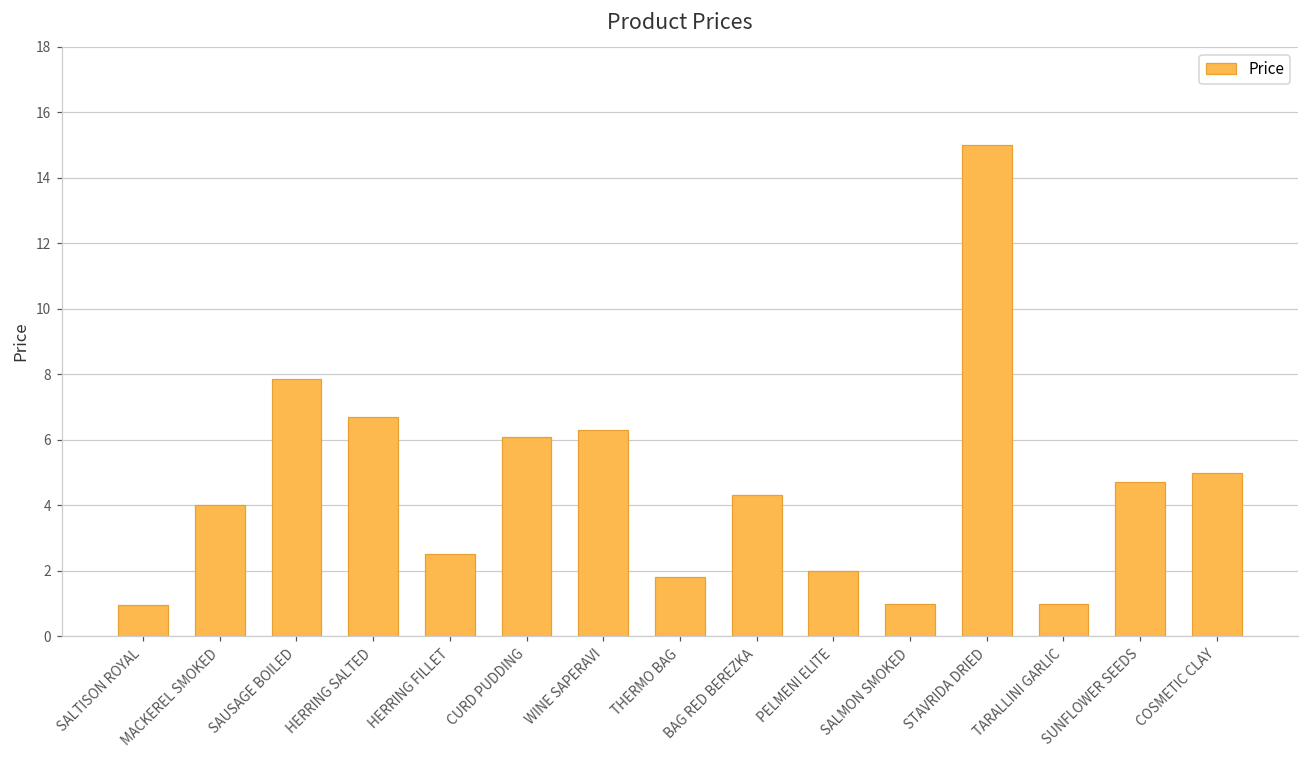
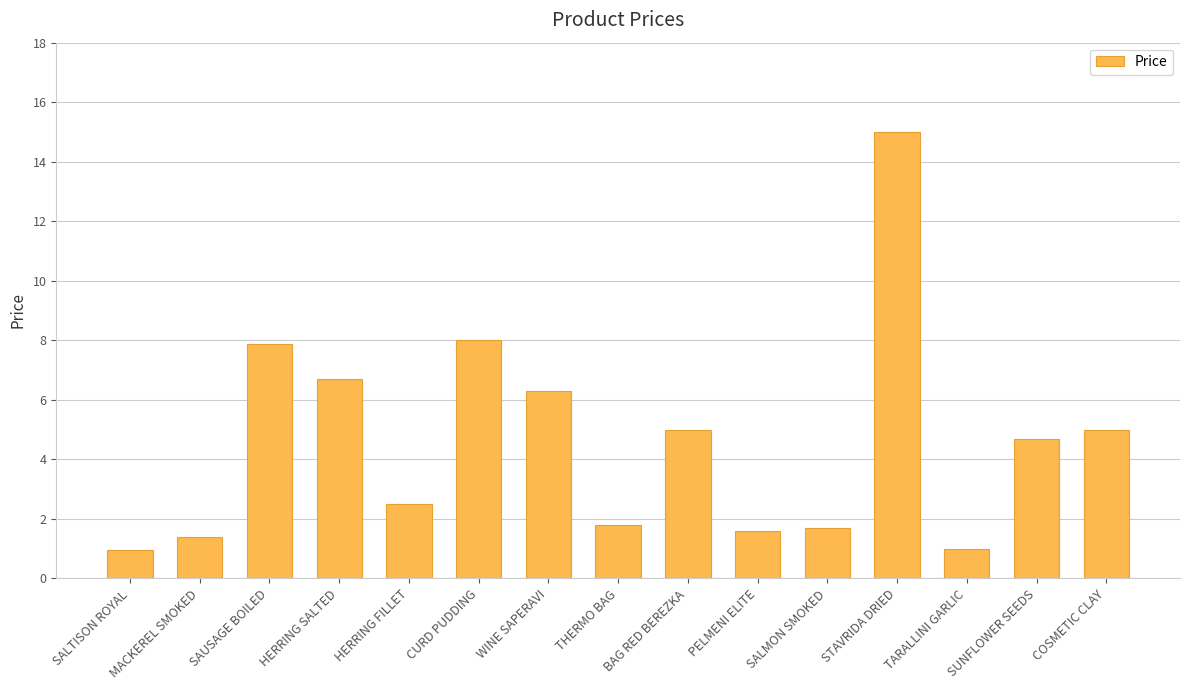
  {
    "SALTISON ROYAL": 1.0,
-   "MACKEREL SMOKED": 4.0,
+   "MACKEREL SMOKED": 1.4,
    "SAUSAGE BOILED": 7.9,
    "HERRING SALTED": 6.7,
    "HERRING FILLET": 2.5,
-   "CURD PUDDING": 6.1,
+   "CURD PUDDING": 8.0,
    "WINE SAPERAVI": 6.3,
    "THERMO BAG": 1.8,
-   "BAG RED BEREZKA": 4.3,
-   "PELMENI ELITE": 2.0,
-   "SALMON SMOKED": 1.0,
+   "BAG RED BEREZKA": 5.0,
+   "PELMENI ELITE": 1.6,
+   "SALMON SMOKED": 1.7,
    "STAVRIDA DRIED": 15.0,
    "TARALLINI GARLIC": 1.0,
    "SUNFLOWER SEEDS": 4.7,
    "COSMETIC CLAY": 5.0
  }
